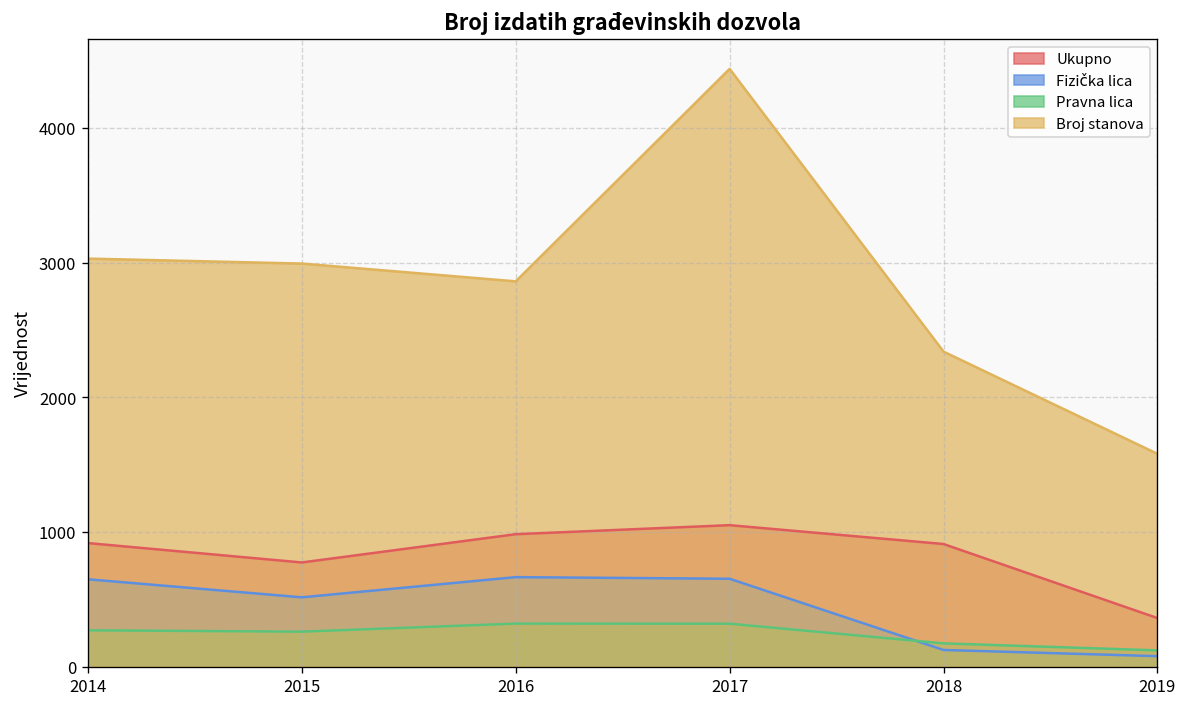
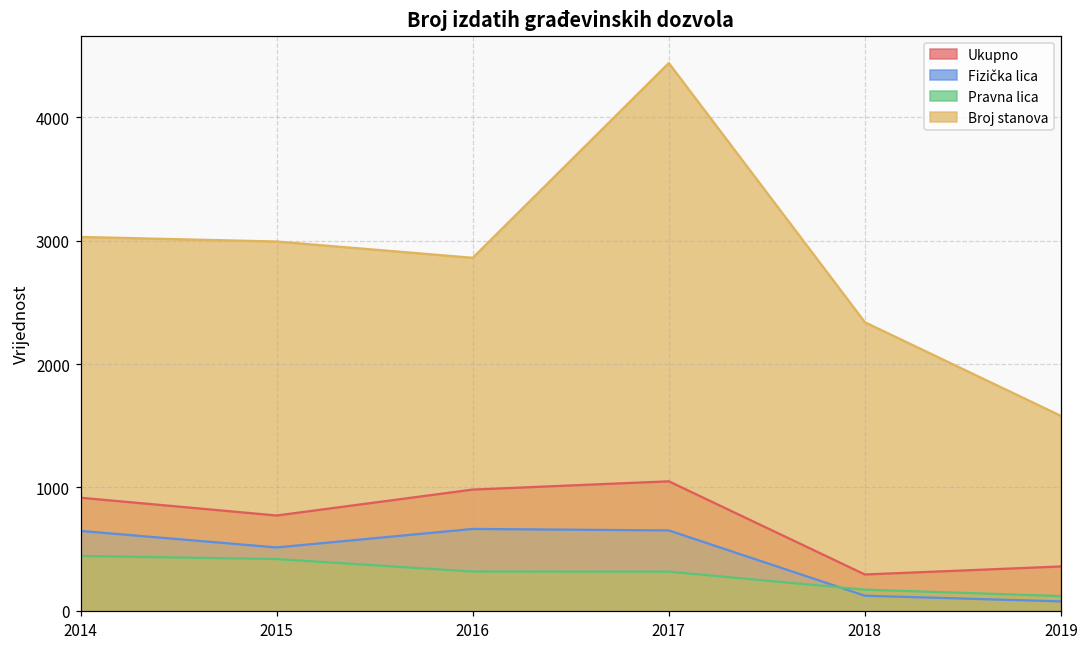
  {
    "Ukupno": {
      "2014": 920,
      "2015": 770,
      "2016": 980,
      "2017": 1050,
-     "2018": 910,
+     "2018": 300,
      "2019": 360
    },
    "Fizička lica": {
      "2014": 650,
      "2015": 510,
      "2016": 660,
      "2017": 650,
      "2018": 120,
      "2019": 80
    },
    "Pravna lica": {
-     "2014": 270,
-     "2015": 260,
+     "2014": 450,
+     "2015": 420,
      "2016": 320,
      "2017": 320,
      "2018": 170,
      "2019": 120
    },
    "Broj stanova": {
      "2014": 3030,
      "2015": 2990,
      "2016": 2860,
      "2017": 4440,
      "2018": 2340,
      "2019": 1580
    }
  }
